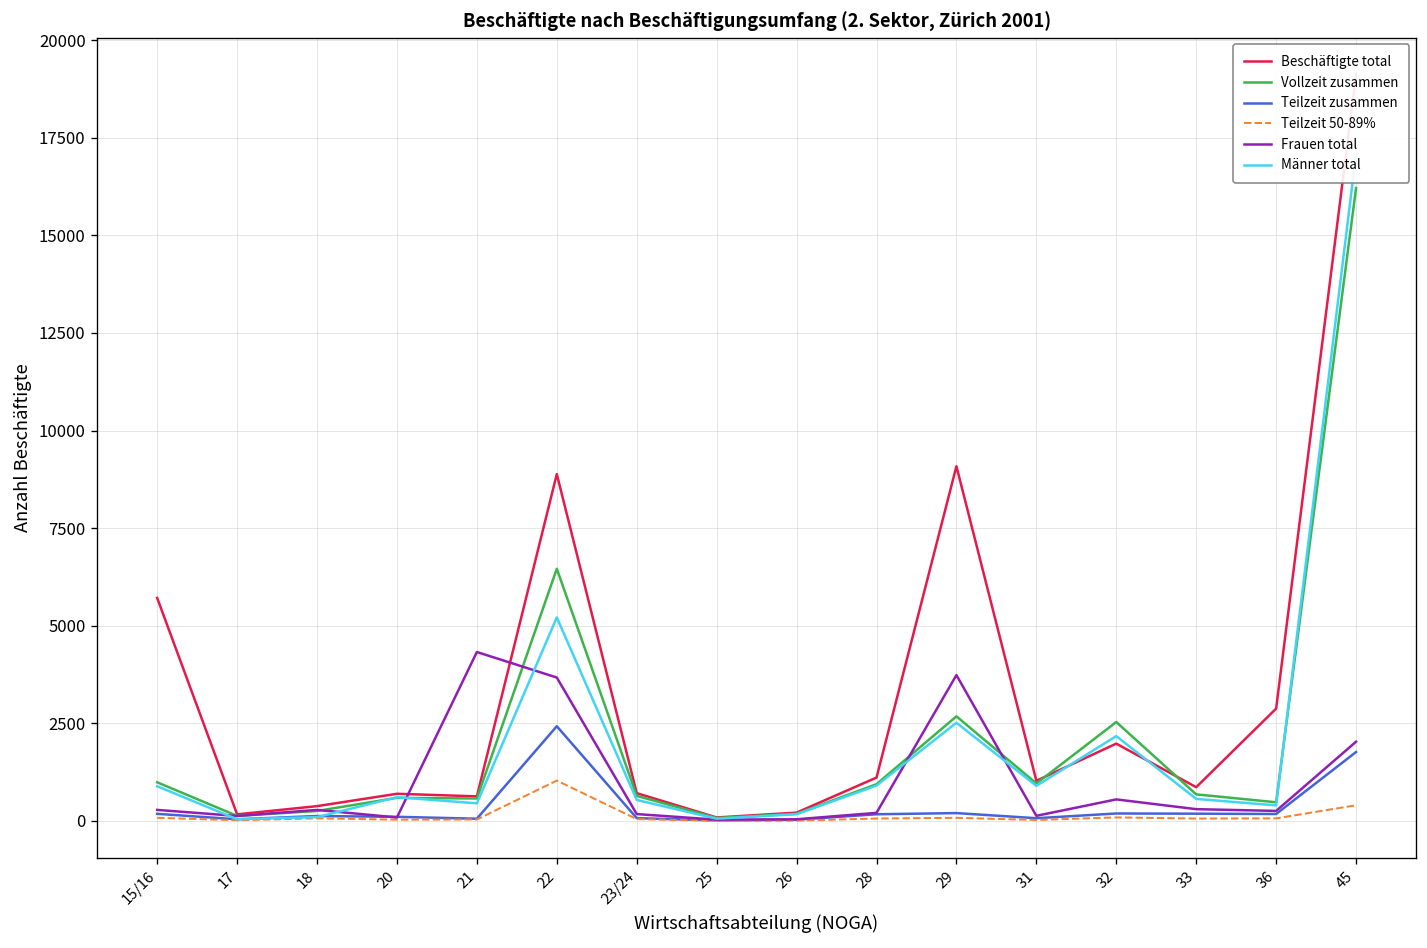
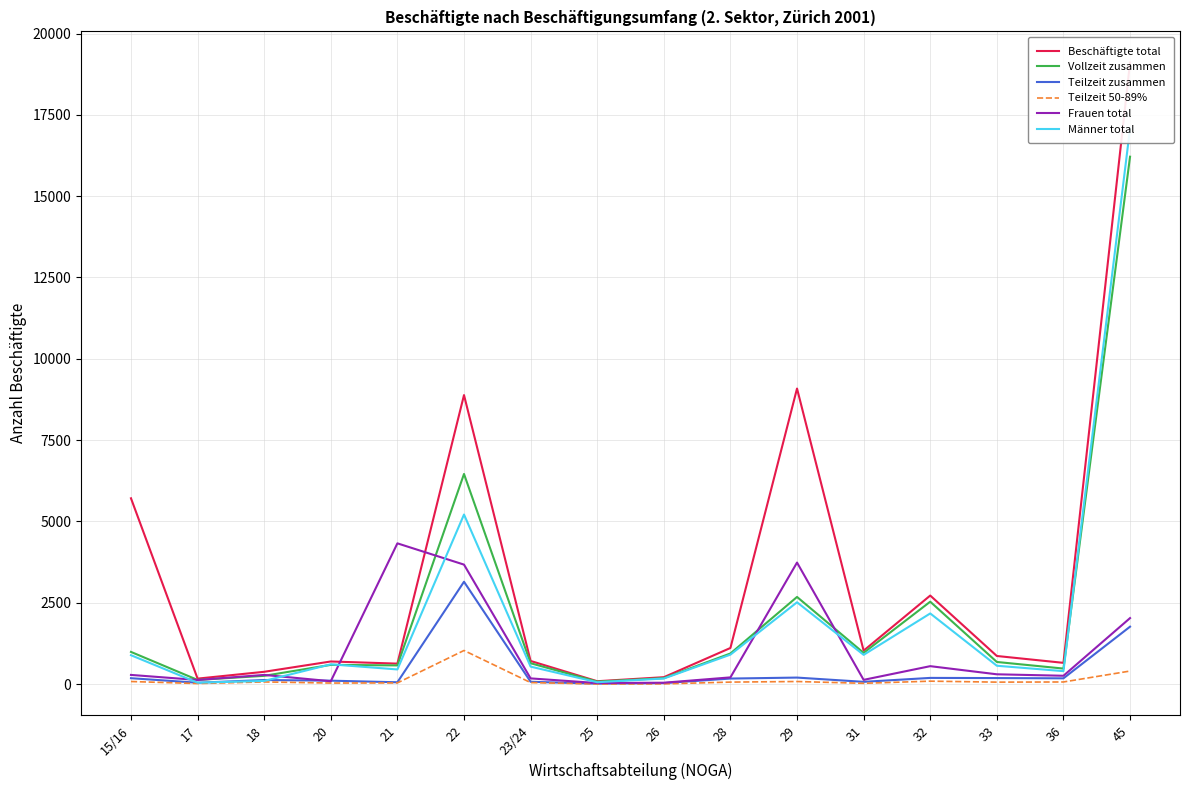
  {
    "Beschäftigte total": {
      "15/16": 5700,
      "18": 400,
      "20": 700,
      "22": 8900,
      "28": 1100,
      "29": 9100,
-     "32": 2000,
+     "32": 2700,
      "33": 900,
-     "36": 2900
+     "36": 700
    },
    "Vollzeit zusammen": {
      "15/16": 1000,
      "22": 6500,
      "29": 2700,
      "32": 2500,
      "33": 700,
      "45": 16200
    },
    "Teilzeit zusammen": {
      "15/16": 200,
-     "22": 2400,
+     "22": 3100,
      "29": 200,
      "32": 200,
      "33": 200,
      "45": 1800
    },
    "Teilzeit 50-89%": {
      "15/16": 100,
      "22": 1000,
      "28": 100,
      "29": 100,
      "32": 100,
      "33": 100,
      "36": 100,
      "45": 400
    },
    "Frauen total": {
      "15/16": 300,
      "21": 4300,
      "22": 3700,
      "23/24": 200,
      "29": 3700,
      "32": 600,
      "33": 300,
      "45": 2000
    },
    "Männer total": {
      "15/16": 900,
      "21": 400,
      "22": 5200,
      "23/24": 500,
      "29": 2500,
      "32": 2200,
      "33": 600
    }
  }
